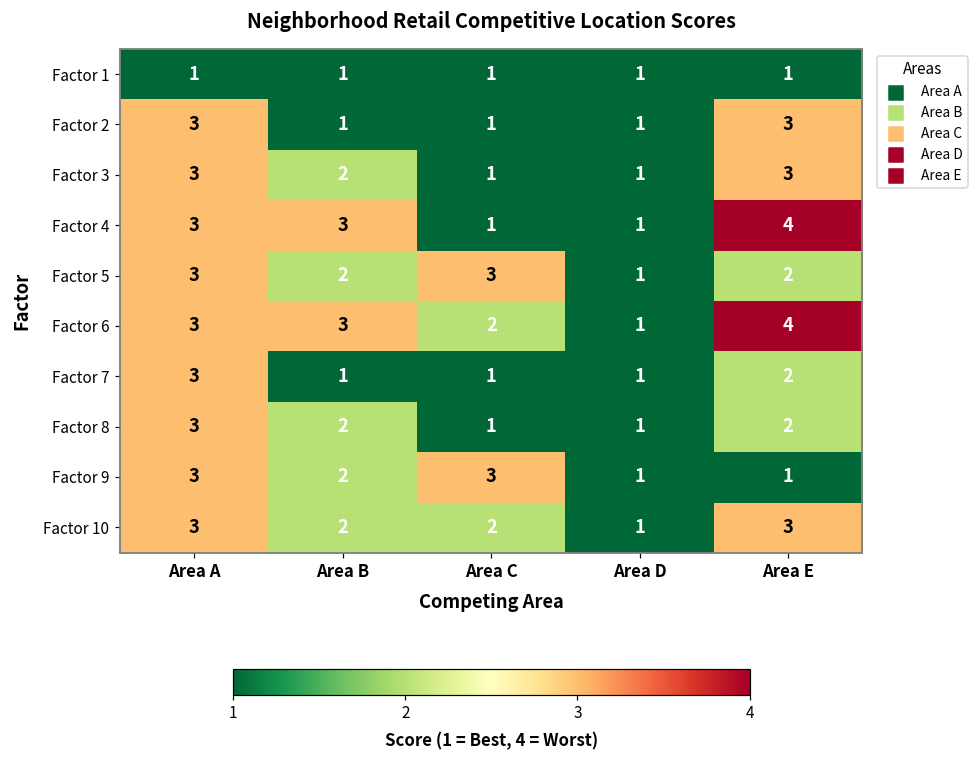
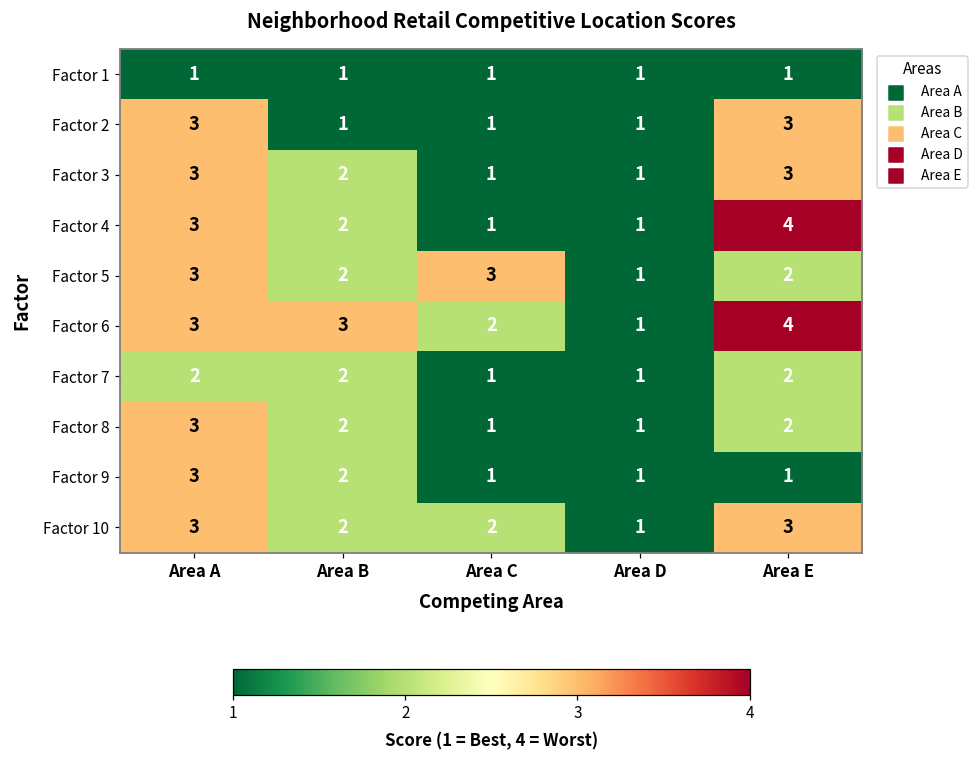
  {
    "Factor 1": {
      "Area A": 1,
      "Area B": 1,
      "Area C": 1,
      "Area D": 1,
      "Area E": 1
    },
    "Factor 2": {
      "Area A": 3,
      "Area B": 1,
      "Area C": 1,
      "Area D": 1,
      "Area E": 3
    },
    "Factor 3": {
      "Area A": 3,
      "Area B": 2,
      "Area C": 1,
      "Area D": 1,
      "Area E": 3
    },
    "Factor 4": {
      "Area A": 3,
-     "Area B": 3,
+     "Area B": 2,
      "Area C": 1,
      "Area D": 1,
      "Area E": 4
    },
    "Factor 5": {
      "Area A": 3,
      "Area B": 2,
      "Area C": 3,
      "Area D": 1,
      "Area E": 2
    },
    "Factor 6": {
      "Area A": 3,
      "Area B": 3,
      "Area C": 2,
      "Area D": 1,
      "Area E": 4
    },
    "Factor 7": {
-     "Area A": 3,
-     "Area B": 1,
+     "Area A": 2,
+     "Area B": 2,
      "Area C": 1,
      "Area D": 1,
      "Area E": 2
    },
    "Factor 8": {
      "Area A": 3,
      "Area B": 2,
      "Area C": 1,
      "Area D": 1,
      "Area E": 2
    },
    "Factor 9": {
      "Area A": 3,
      "Area B": 2,
-     "Area C": 3,
+     "Area C": 1,
      "Area D": 1,
      "Area E": 1
    },
    "Factor 10": {
      "Area A": 3,
      "Area B": 2,
      "Area C": 2,
      "Area D": 1,
      "Area E": 3
    }
  }
